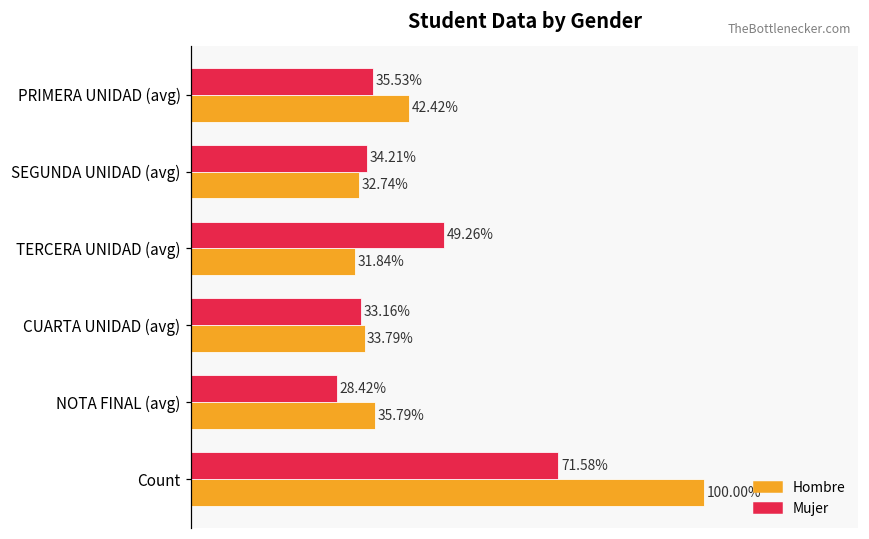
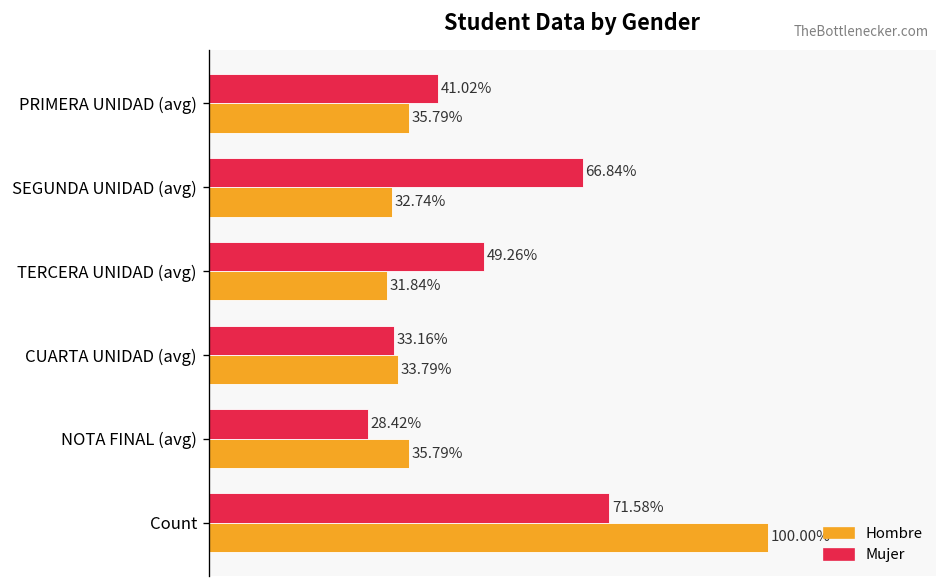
  {
    "Hombre": {
-     "PRIMERA UNIDAD (avg)": "42.42%",
+     "PRIMERA UNIDAD (avg)": "35.79%",
      "SEGUNDA UNIDAD (avg)": "32.74%",
      "TERCERA UNIDAD (avg)": "31.84%",
      "CUARTA UNIDAD (avg)": "33.79%",
      "NOTA FINAL (avg)": "35.79%",
      "Count": "100.00%"
    },
    "Mujer": {
-     "PRIMERA UNIDAD (avg)": "35.53%",
-     "SEGUNDA UNIDAD (avg)": "34.21%",
+     "PRIMERA UNIDAD (avg)": "41.02%",
+     "SEGUNDA UNIDAD (avg)": "66.84%",
      "TERCERA UNIDAD (avg)": "49.26%",
      "CUARTA UNIDAD (avg)": "33.16%",
      "NOTA FINAL (avg)": "28.42%",
      "Count": "71.58%"
    }
  }
